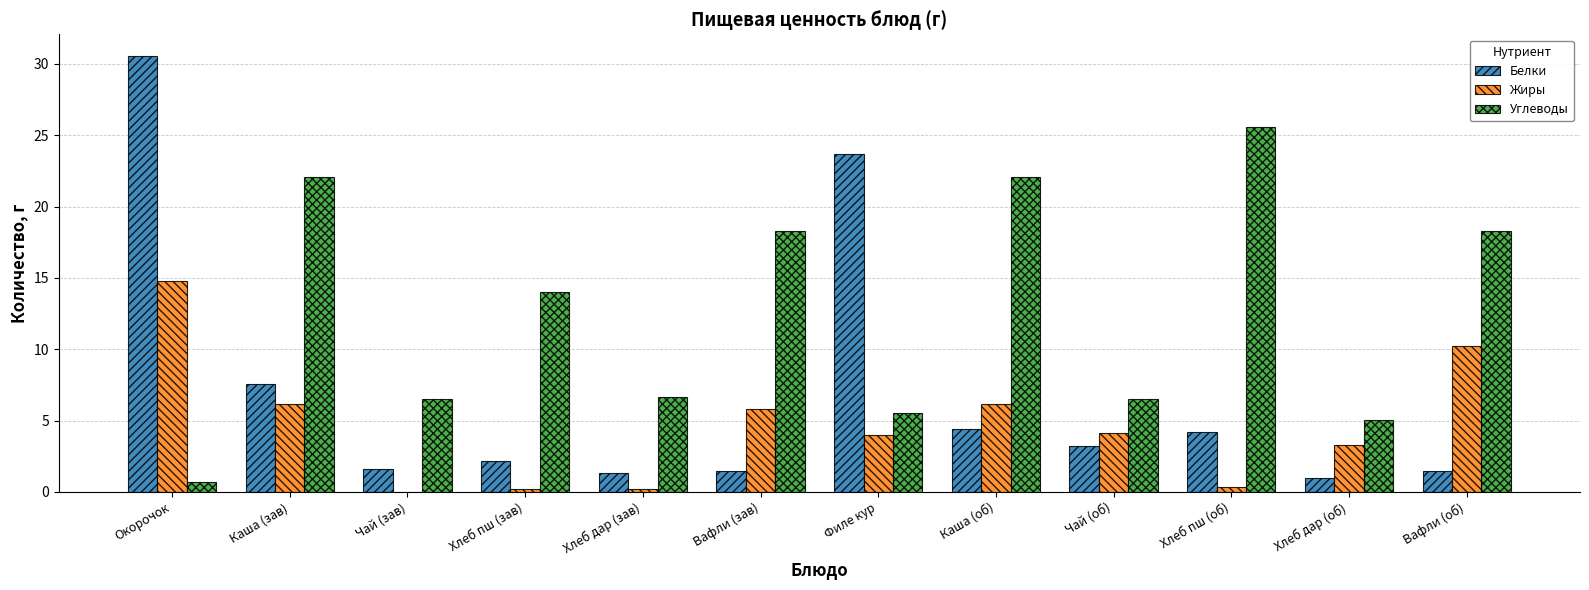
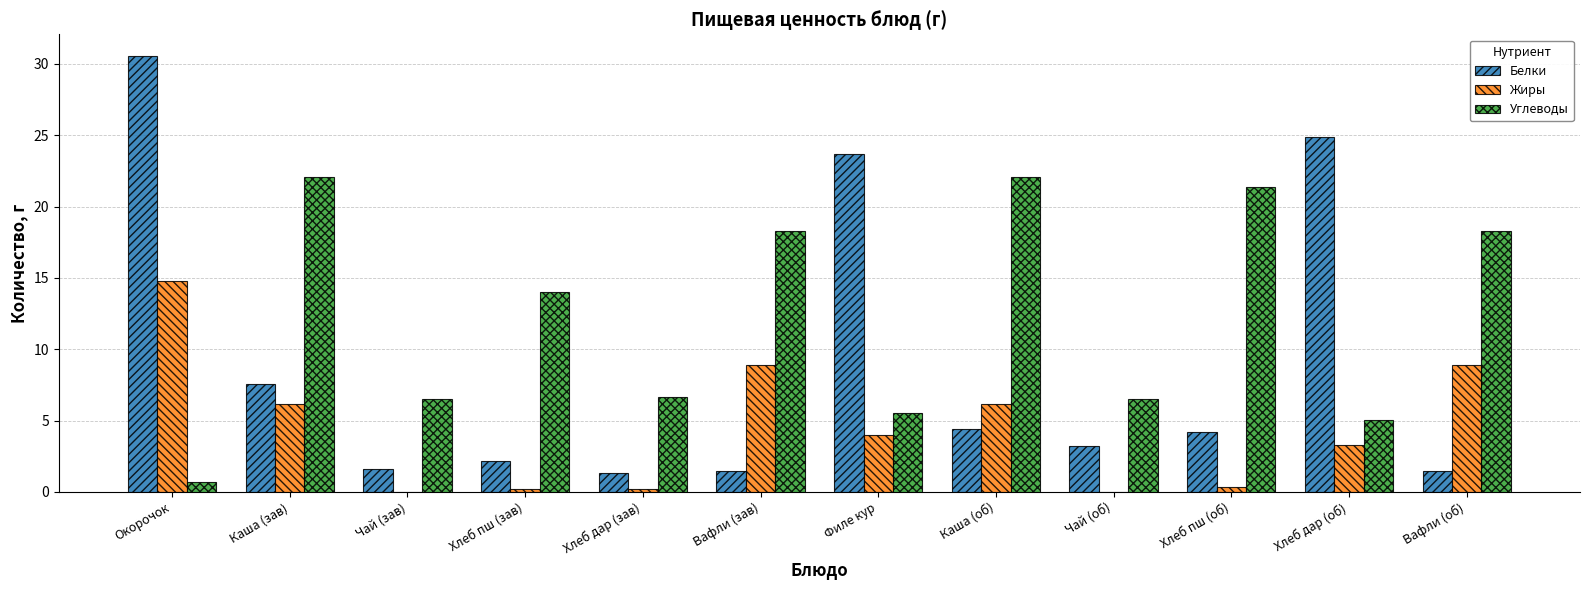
  {
    "Белки": {
      "Окорочок": 30.6,
      "Каша (зав)": 7.6,
      "Чай (зав)": 1.6,
      "Хлеб пш (зав)": 2.2,
      "Хлеб дар (зав)": 1.3,
      "Вафли (зав)": 1.5,
      "Филе кур": 23.7,
      "Каша (об)": 4.4,
      "Чай (об)": 3.2,
      "Хлеб пш (об)": 4.2,
-     "Хлеб дар (об)": 1.0,
+     "Хлеб дар (об)": 24.9,
      "Вафли (об)": 1.5
    },
    "Жиры": {
      "Окорочок": 14.8,
      "Каша (зав)": 6.2,
      "Чай (зав)": 0.0,
      "Хлеб пш (зав)": 0.2,
      "Хлеб дар (зав)": 0.2,
-     "Вафли (зав)": 5.8,
+     "Вафли (зав)": 8.9,
      "Филе кур": 4.0,
      "Каша (об)": 6.2,
-     "Чай (об)": 4.1,
+     "Чай (об)": 0.0,
      "Хлеб пш (об)": 0.4,
      "Хлеб дар (об)": 3.3,
-     "Вафли (об)": 10.2
+     "Вафли (об)": 8.9
    },
    "Углеводы": {
      "Окорочок": 0.7,
      "Каша (зав)": 22.1,
      "Чай (зав)": 6.5,
      "Хлеб пш (зав)": 14.0,
      "Хлеб дар (зав)": 6.7,
      "Вафли (зав)": 18.3,
      "Филе кур": 5.5,
      "Каша (об)": 22.1,
      "Чай (об)": 6.5,
-     "Хлеб пш (об)": 25.6,
+     "Хлеб пш (об)": 21.4,
      "Хлеб дар (об)": 5.0,
      "Вафли (об)": 18.3
    }
  }
